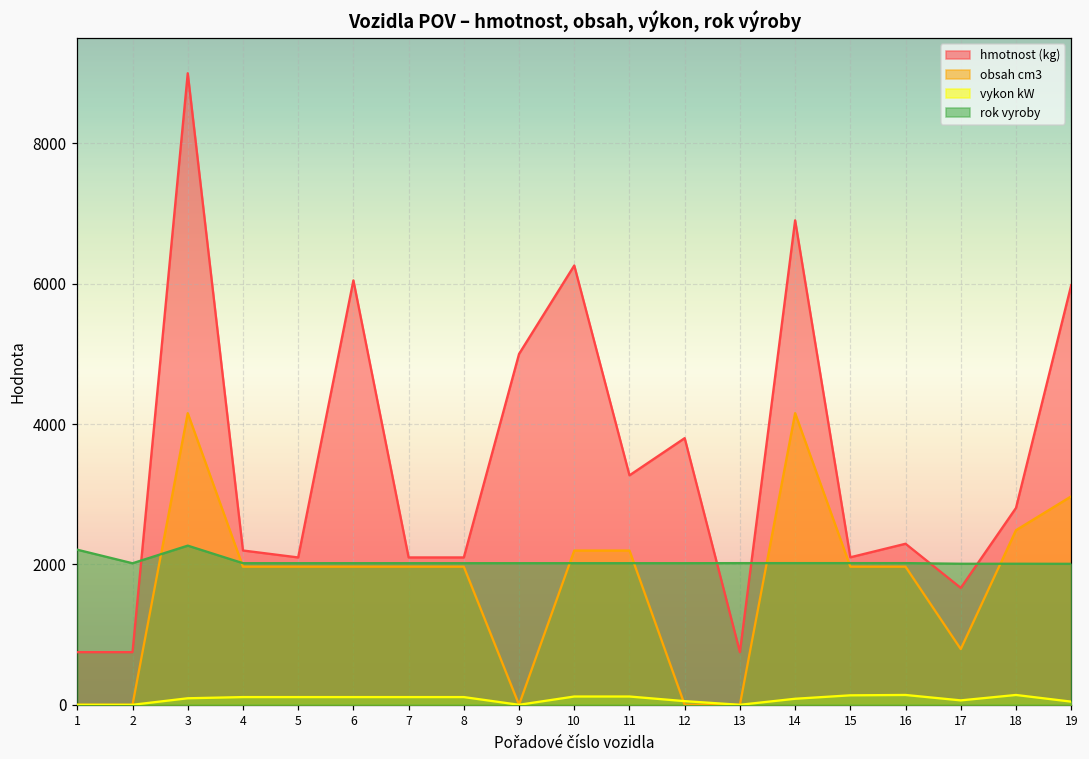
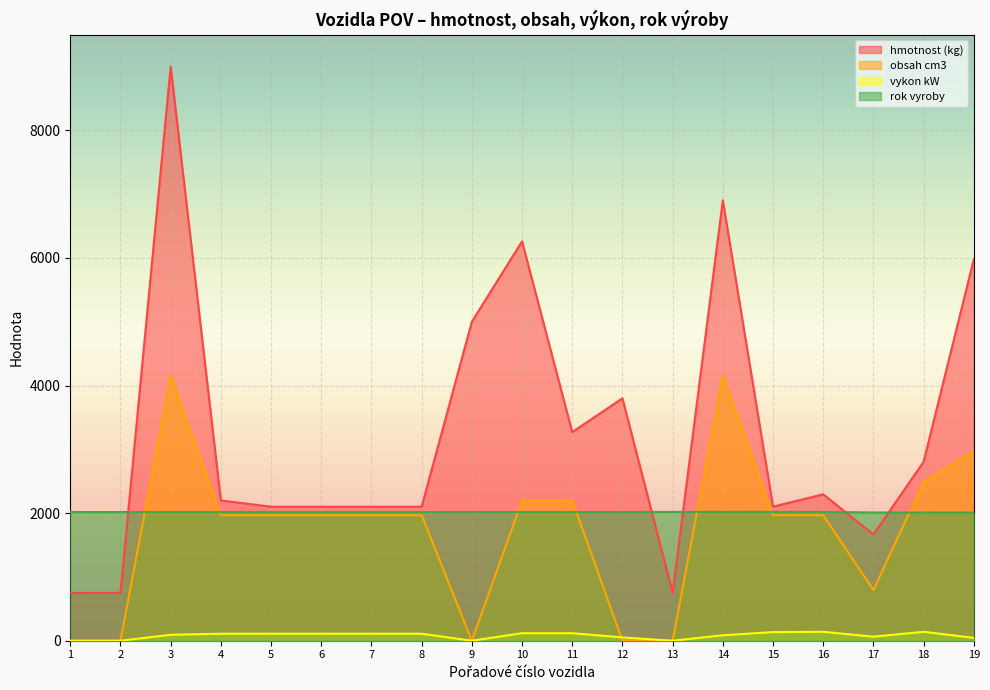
  {
    "hmotnost (kg)": {
      "1": 800,
      "2": 800,
      "3": 9000,
      "4": 2200,
      "5": 2100,
-     "6": 6000,
+     "6": 2100,
      "7": 2100,
      "8": 2100,
      "9": 5000,
      "10": 6300,
      "11": 3300,
      "12": 3800,
      "13": 800,
      "14": 6900,
      "15": 2100,
      "16": 2300,
      "17": 1700,
      "18": 2800,
      "19": 6000
    },
    "obsah cm3": {
      "3": 4200,
      "4": 2000,
      "5": 2000,
      "6": 2000,
      "7": 2000,
      "8": 2000,
      "10": 2200,
      "11": 2200,
      "12": 0,
      "14": 4200,
      "15": 2000,
      "16": 2000,
      "17": 800,
      "18": 2500,
      "19": 3000
    },
    "vykon kW": {
      "3": 100,
      "4": 100,
      "5": 100,
      "6": 100,
      "7": 100,
      "8": 100,
      "10": 100,
      "11": 100,
      "12": 100,
      "14": 100,
      "15": 100,
      "16": 100,
      "17": 100,
      "18": 100,
      "19": 0
    },
    "rok vyroby": {
-     "1": 2200,
+     "1": 2000,
      "2": 2000,
-     "3": 2300,
+     "3": 2000,
      "4": 2000,
      "5": 2000,
      "6": 2000,
      "7": 2000,
      "8": 2000,
      "9": 2000,
      "10": 2000,
      "11": 2000,
      "12": 2000,
      "13": 2000,
      "14": 2000,
      "15": 2000,
      "16": 2000,
      "17": 2000,
      "18": 2000,
      "19": 2000
    }
  }
